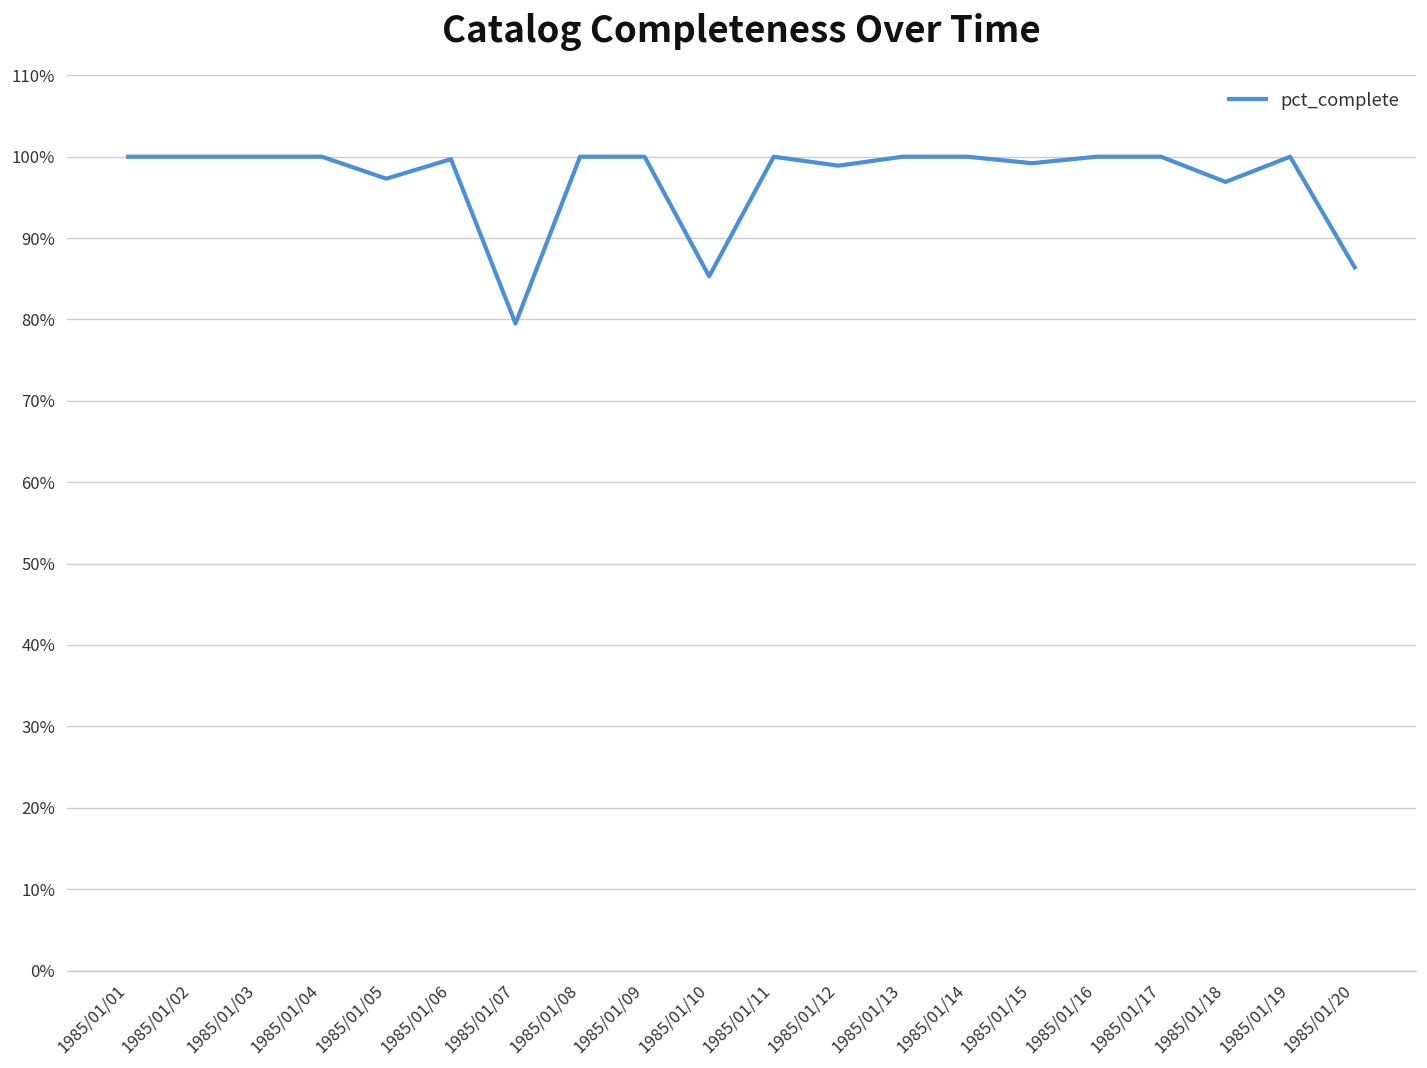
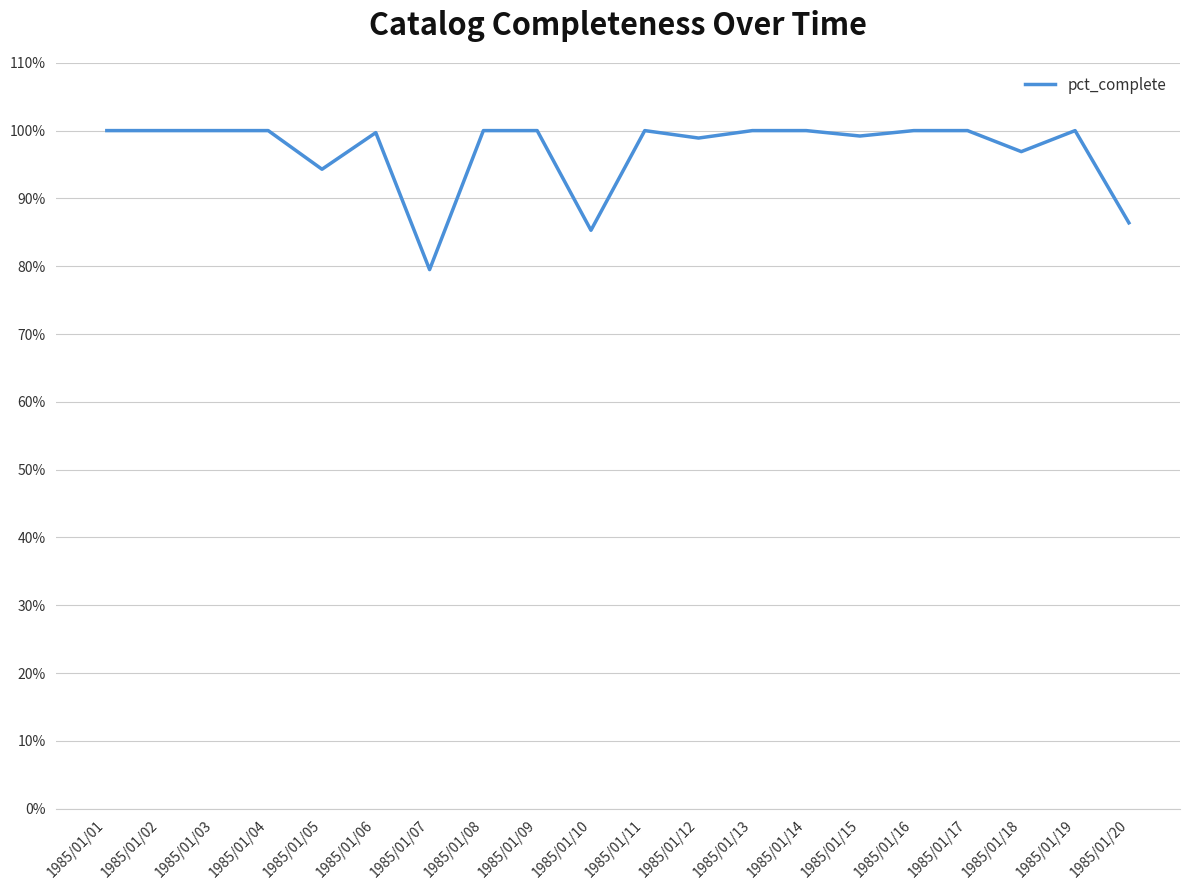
  {
    "1985/01/01": "100%",
    "1985/01/02": "100%",
    "1985/01/03": "100%",
    "1985/01/04": "100%",
-   "1985/01/05": "97%",
+   "1985/01/05": "94%",
    "1985/01/06": "100%",
    "1985/01/07": "80%",
    "1985/01/08": "100%",
    "1985/01/09": "100%",
    "1985/01/10": "85%",
    "1985/01/11": "100%",
    "1985/01/12": "99%",
    "1985/01/13": "100%",
    "1985/01/14": "100%",
    "1985/01/15": "99%",
    "1985/01/16": "100%",
    "1985/01/17": "100%",
    "1985/01/18": "97%",
    "1985/01/19": "100%",
    "1985/01/20": "86%"
  }
